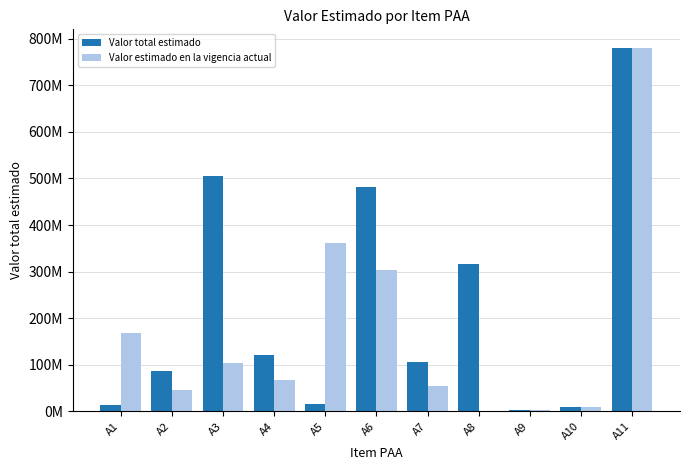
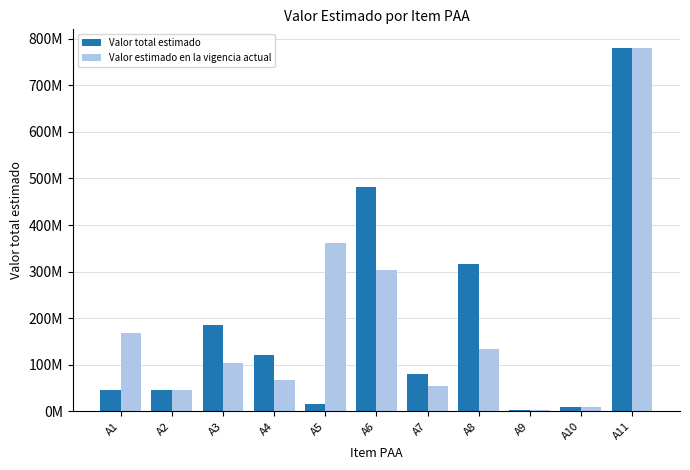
  {
    "Valor total estimado": {
-     "A1": 10000000,
-     "A2": 90000000,
-     "A3": 500000000,
+     "A1": 50000000,
+     "A2": 40000000,
+     "A3": 190000000,
      "A4": 120000000,
      "A5": 10000000,
      "A6": 480000000,
-     "A7": 110000000,
+     "A7": 80000000,
      "A8": 320000000,
      "A10": 10000000,
      "A11": 780000000
    },
    "Valor estimado en la vigencia actual": {
      "A1": 170000000,
      "A2": 40000000,
      "A3": 100000000,
      "A4": 70000000,
      "A5": 360000000,
      "A6": 300000000,
      "A7": 50000000,
-     "A8": 0,
+     "A8": 130000000,
      "A10": 10000000,
      "A11": 780000000
    }
  }
